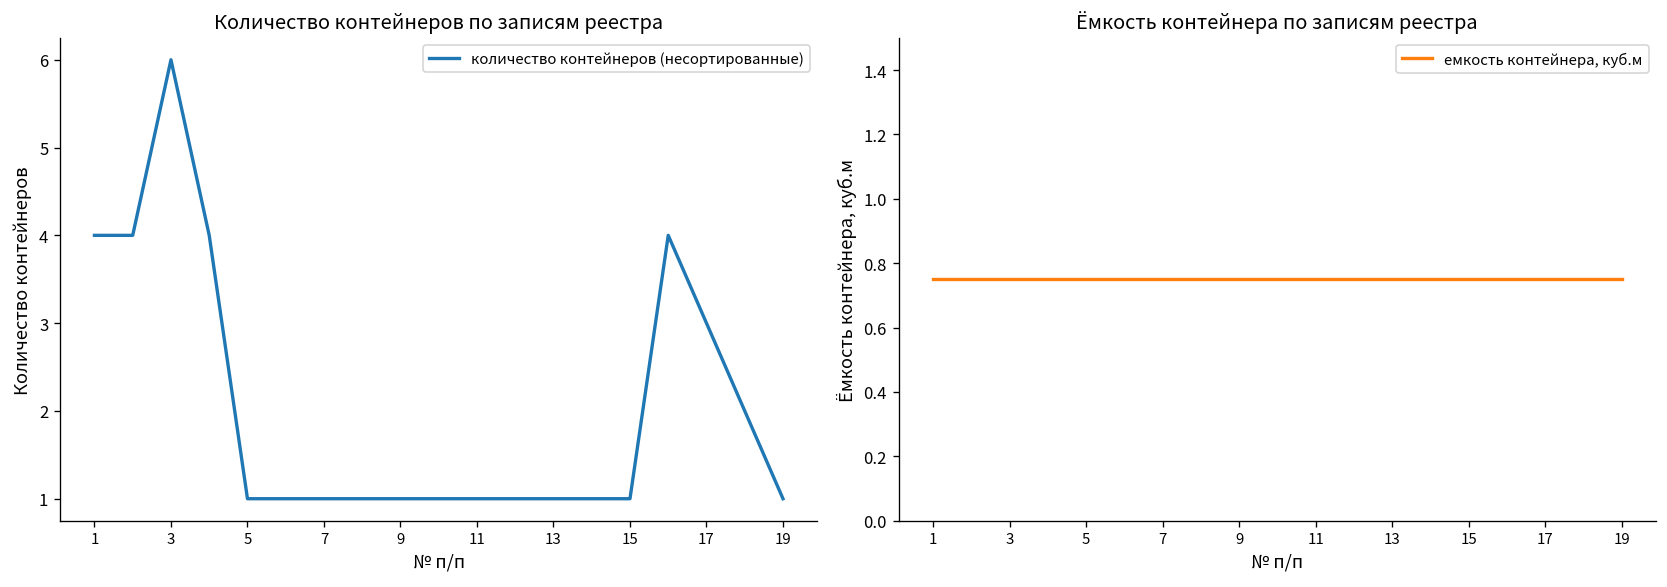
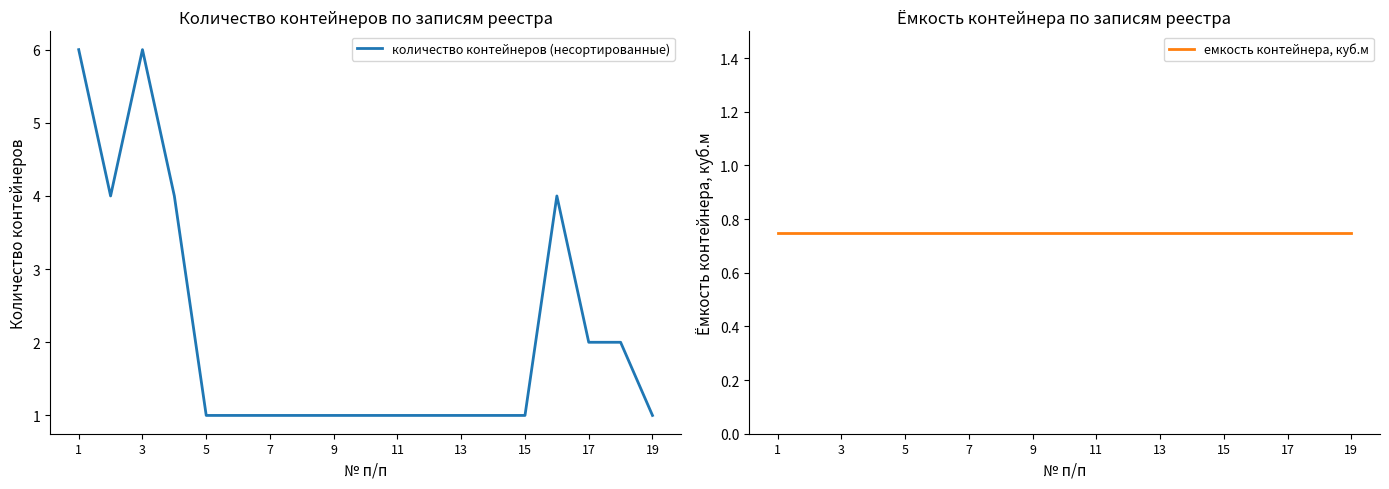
  {
    "Количество контейнеров по записям реестра": {
-     "1": 4,
+     "1": 6,
      "3": 6,
      "5": 1,
      "7": 1,
      "9": 1,
      "11": 1,
      "13": 1,
      "15": 1,
-     "17": 3,
+     "17": 2,
      "19": 1
    },
    "Ёмкость контейнера по записям реестра": {
      "1": 0.75,
      "3": 0.75,
      "5": 0.75,
      "7": 0.75,
      "9": 0.75,
      "11": 0.75,
      "13": 0.75,
      "15": 0.75,
      "17": 0.75,
      "19": 0.75
    }
  }
